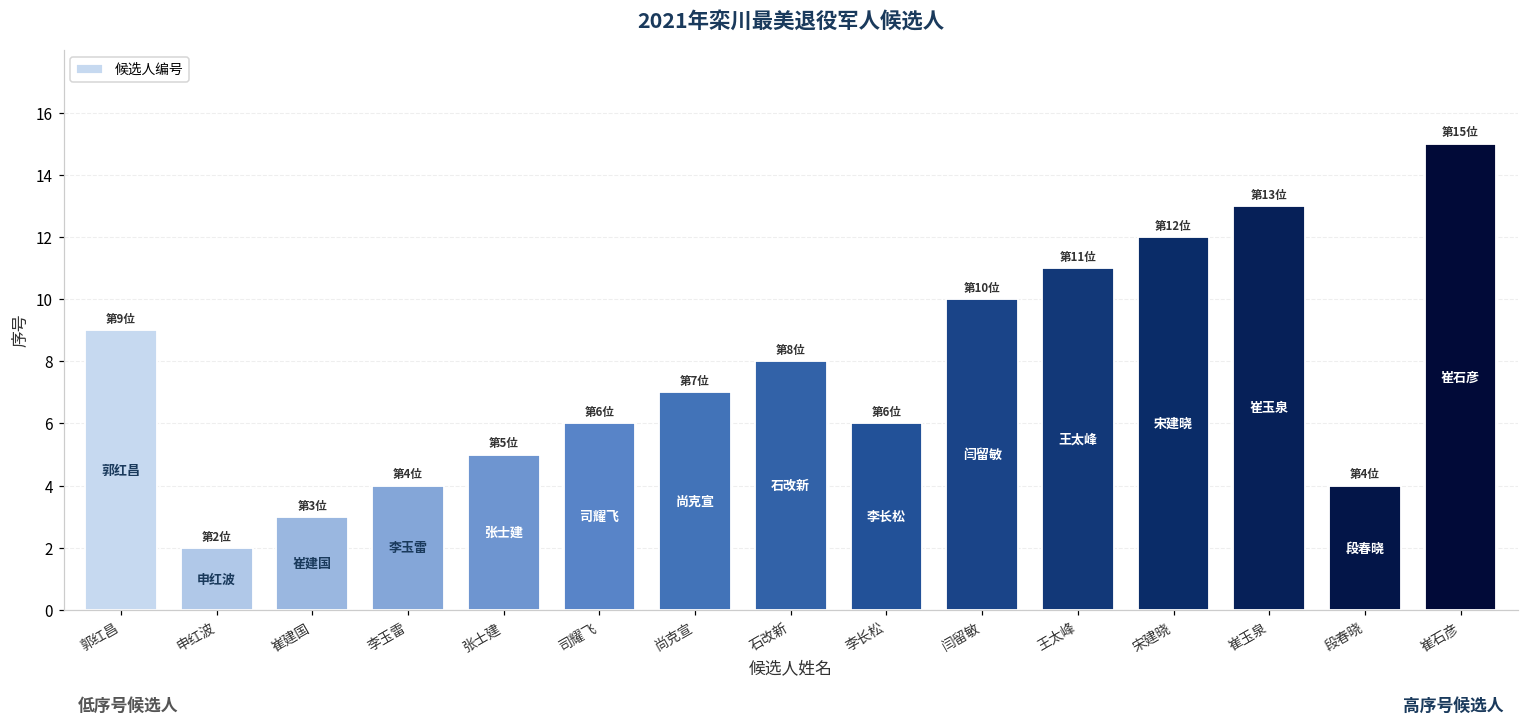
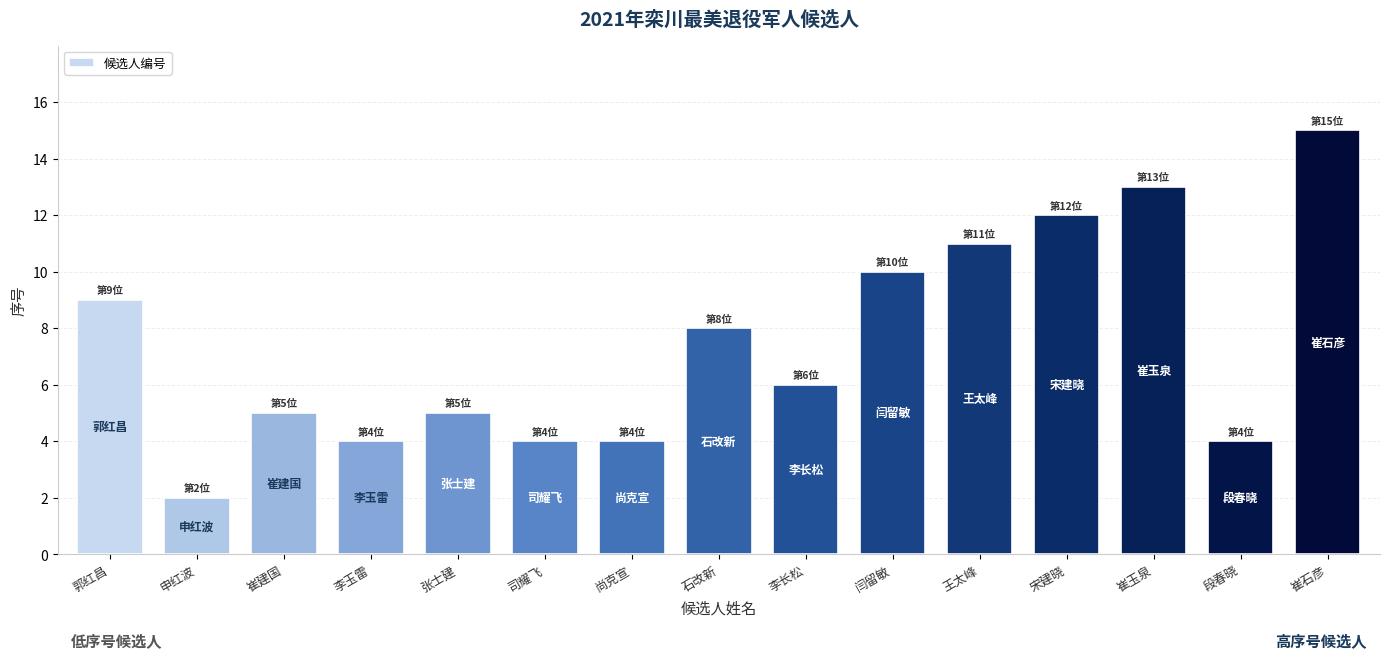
  {
-   "崔建国": "3位",
-   "司耀飞": "6位",
-   "尚克宣": "7位"
+   "崔建国": "5位",
+   "司耀飞": "4位",
+   "尚克宣": "4位"
  }
